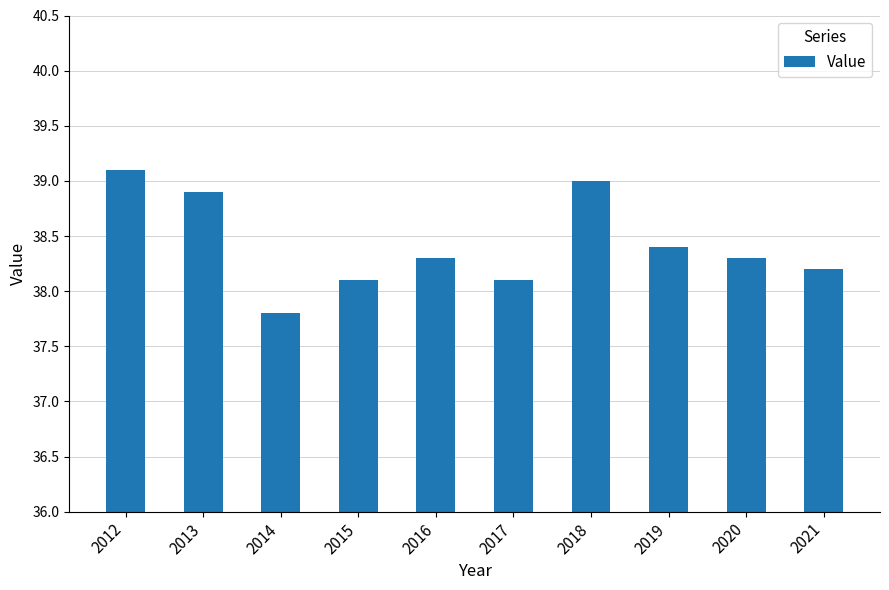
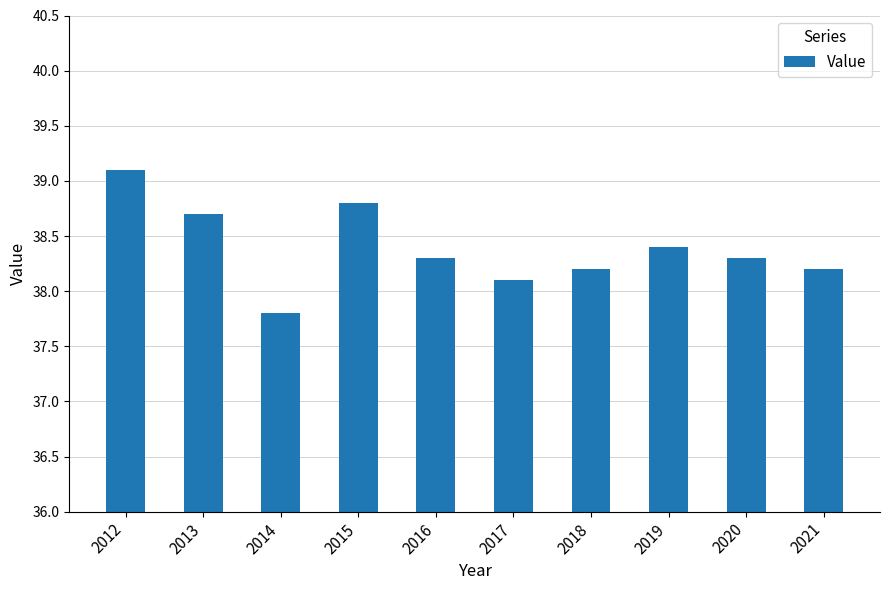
  {
    "2012": 39.1,
-   "2013": 38.9,
+   "2013": 38.7,
    "2014": 37.8,
-   "2015": 38.1,
+   "2015": 38.8,
    "2016": 38.3,
    "2017": 38.1,
-   "2018": 39.0,
+   "2018": 38.2,
    "2019": 38.4,
    "2020": 38.3,
    "2021": 38.2
  }
